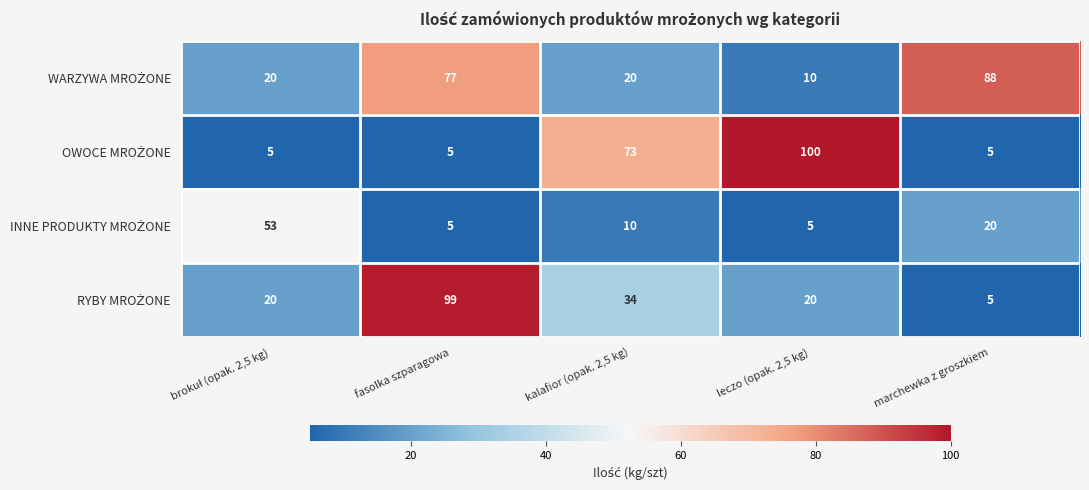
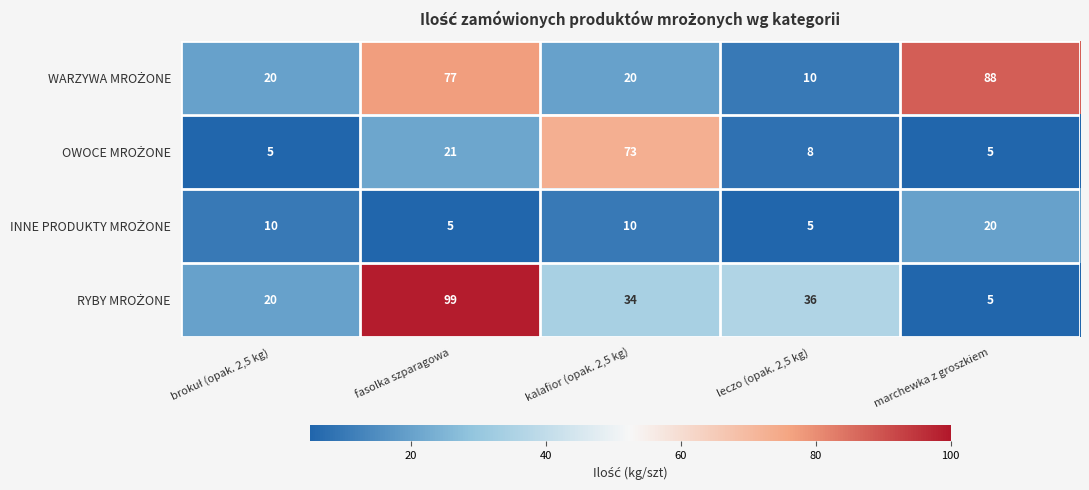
  {
    "WARZYWA MROŻONE": {
      "brokuł (opak. 2,5 kg)": 20,
      "fasolka szparagowa": 77,
      "kalafior (opak. 2,5 kg)": 20,
      "leczo (opak. 2,5 kg)": 10,
      "marchewka z groszkiem": 88
    },
    "OWOCE MROŻONE": {
      "brokuł (opak. 2,5 kg)": 5,
-     "fasolka szparagowa": 5,
+     "fasolka szparagowa": 21,
      "kalafior (opak. 2,5 kg)": 73,
-     "leczo (opak. 2,5 kg)": 100,
+     "leczo (opak. 2,5 kg)": 8,
      "marchewka z groszkiem": 5
    },
    "INNE PRODUKTY MROŻONE": {
-     "brokuł (opak. 2,5 kg)": 53,
+     "brokuł (opak. 2,5 kg)": 10,
      "fasolka szparagowa": 5,
      "kalafior (opak. 2,5 kg)": 10,
      "leczo (opak. 2,5 kg)": 5,
      "marchewka z groszkiem": 20
    },
    "RYBY MROŻONE": {
      "brokuł (opak. 2,5 kg)": 20,
      "fasolka szparagowa": 99,
      "kalafior (opak. 2,5 kg)": 34,
-     "leczo (opak. 2,5 kg)": 20,
+     "leczo (opak. 2,5 kg)": 36,
      "marchewka z groszkiem": 5
    }
  }
